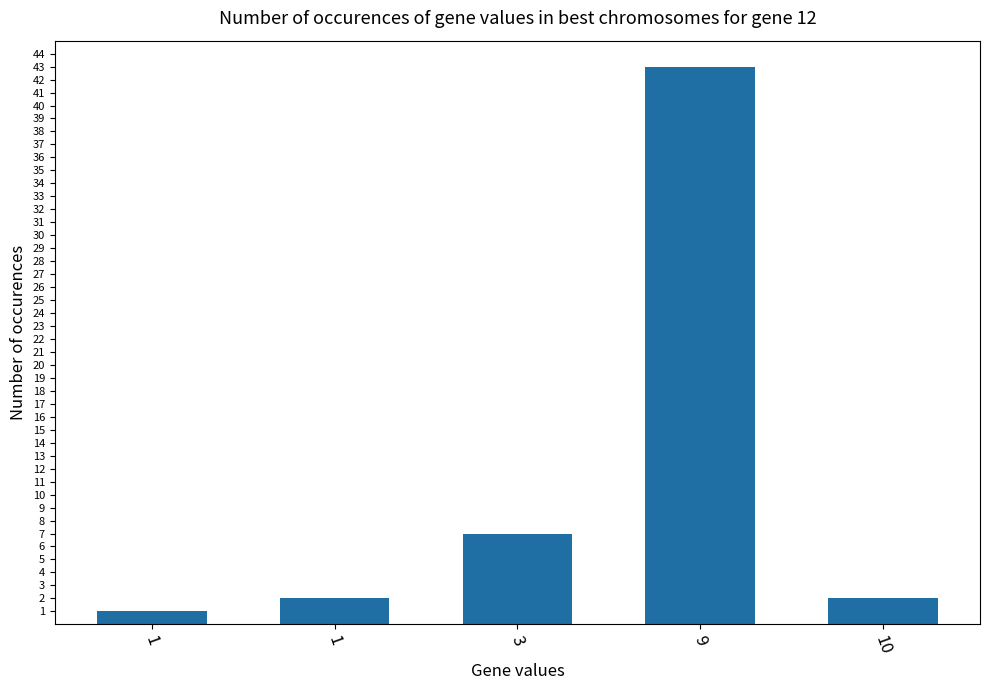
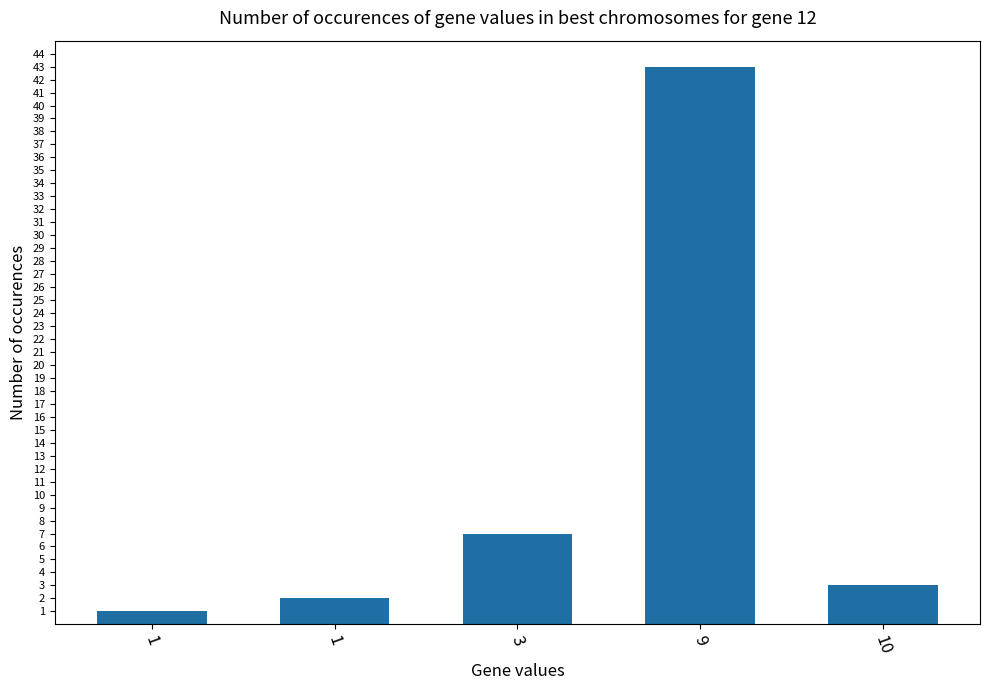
  {
    "3": 7,
    "9": 43,
-   "10": 2
+   "10": 3
  }
